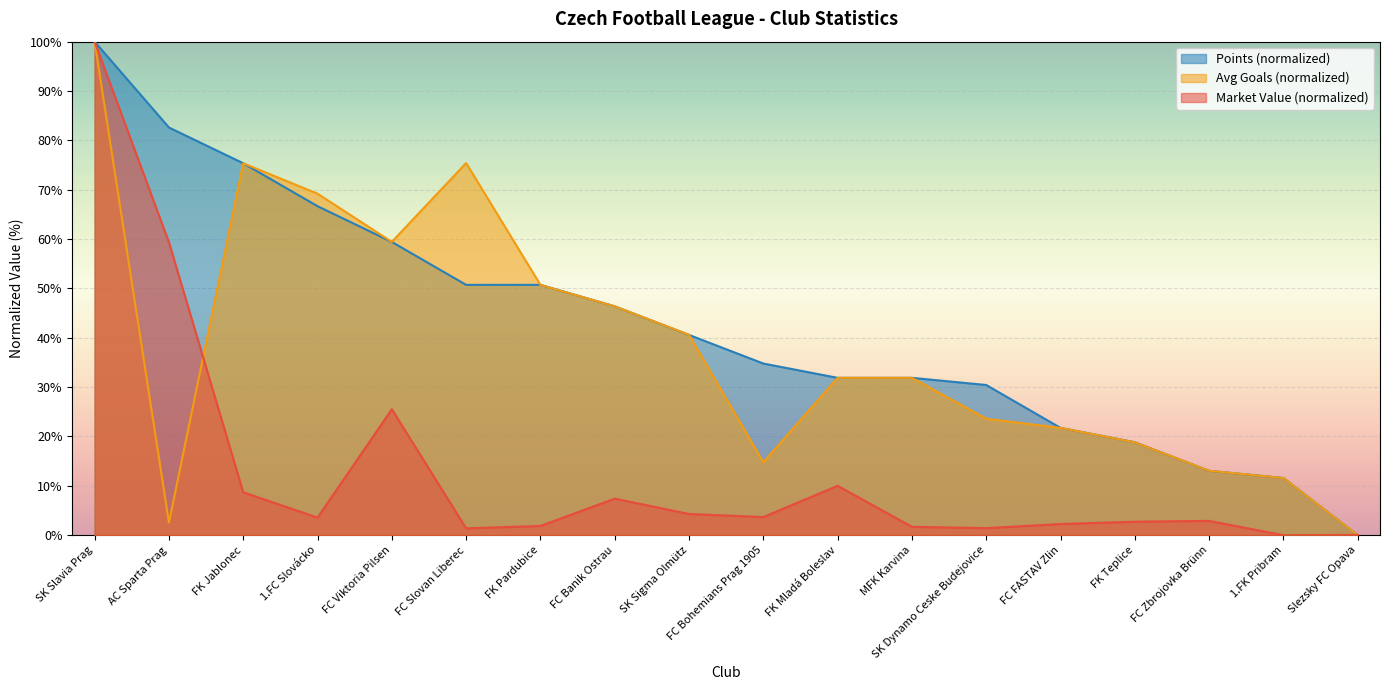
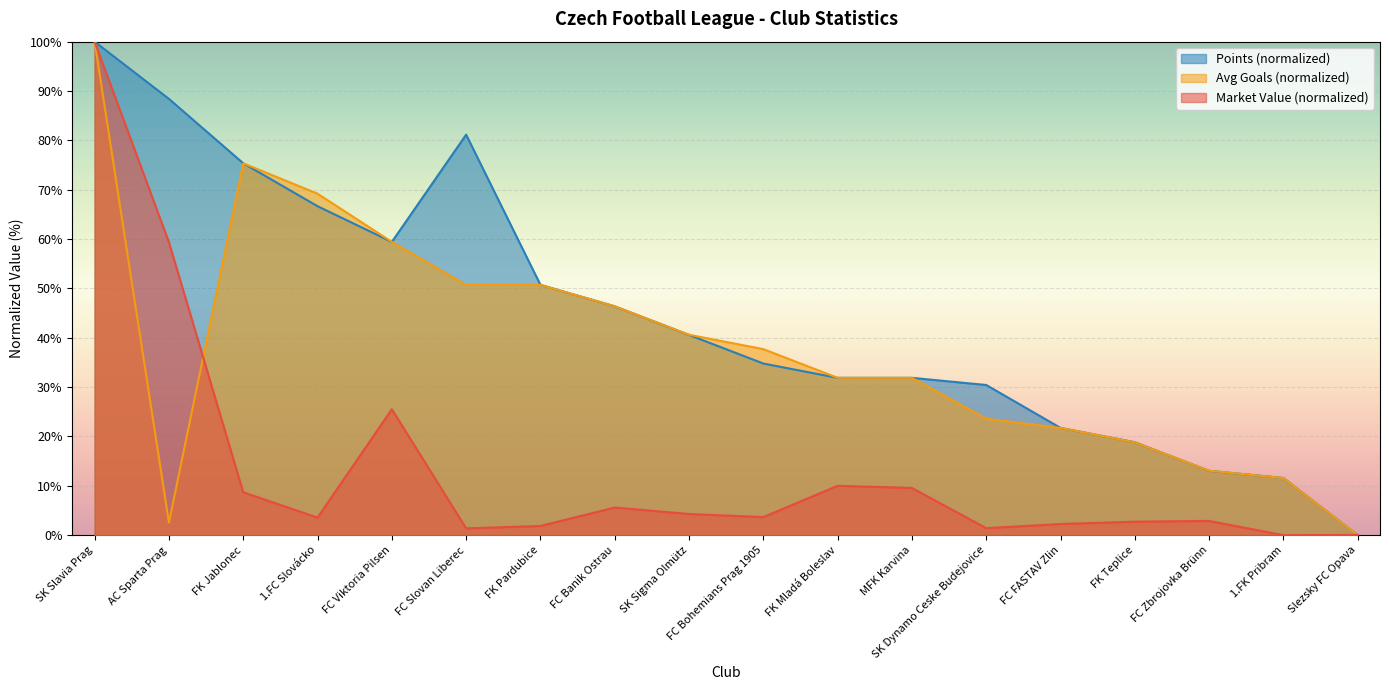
  {
    "Points (normalized)": {
-     "AC Sparta Prag": "83%",
+     "AC Sparta Prag": "88%",
      "1.FC Slovácko": "67%",
-     "FC Slovan Liberec": "51%",
+     "FC Slovan Liberec": "81%",
      "FC Bohemians Prag 1905": "35%",
      "SK Dynamo Ceske Budejovice": "30%"
    },
    "Avg Goals (normalized)": {
      "AC Sparta Prag": "3%",
      "1.FC Slovácko": "69%",
-     "FC Slovan Liberec": "75%",
-     "FC Bohemians Prag 1905": "15%",
+     "FC Slovan Liberec": "51%",
+     "FC Bohemians Prag 1905": "38%",
      "SK Dynamo Ceske Budejovice": "24%"
    },
    "Market Value (normalized)": {
      "AC Sparta Prag": "59%",
      "FK Jablonec": "9%",
      "1.FC Slovácko": "4%",
      "FC Viktoria Pilsen": "26%",
      "FC Slovan Liberec": "1%",
      "FK Pardubice": "2%",
-     "FC Banik Ostrau": "7%",
+     "FC Banik Ostrau": "6%",
      "SK Sigma Olmütz": "4%",
      "FC Bohemians Prag 1905": "4%",
      "FK Mladá Boleslav": "10%",
-     "MFK Karvina": "2%",
+     "MFK Karvina": "10%",
      "SK Dynamo Ceske Budejovice": "1%",
      "FC FASTAV Zlin": "2%",
      "FK Teplice": "3%",
      "FC Zbrojovka Brünn": "3%",
      "1.FK Pribram": "0%"
    }
  }
